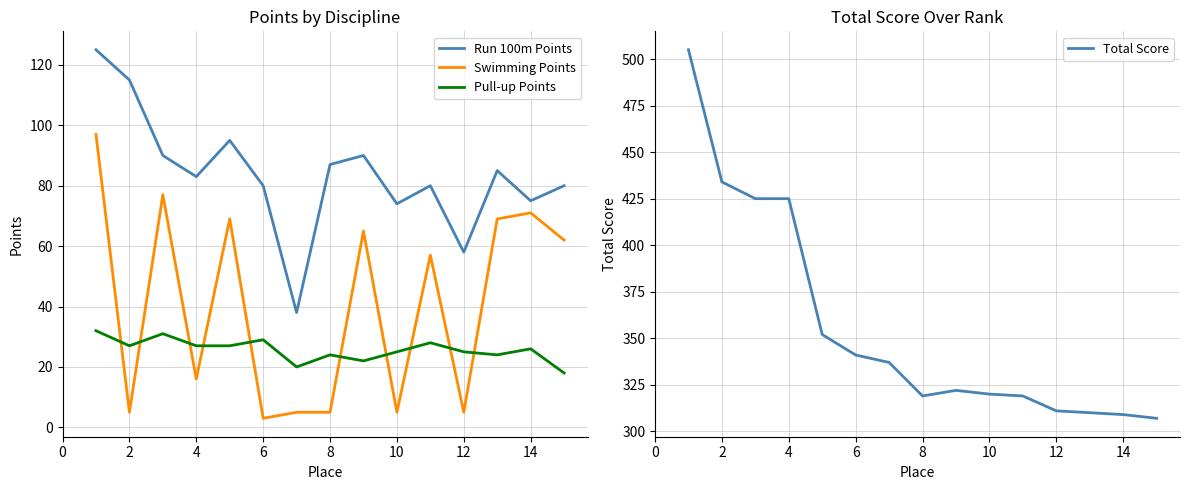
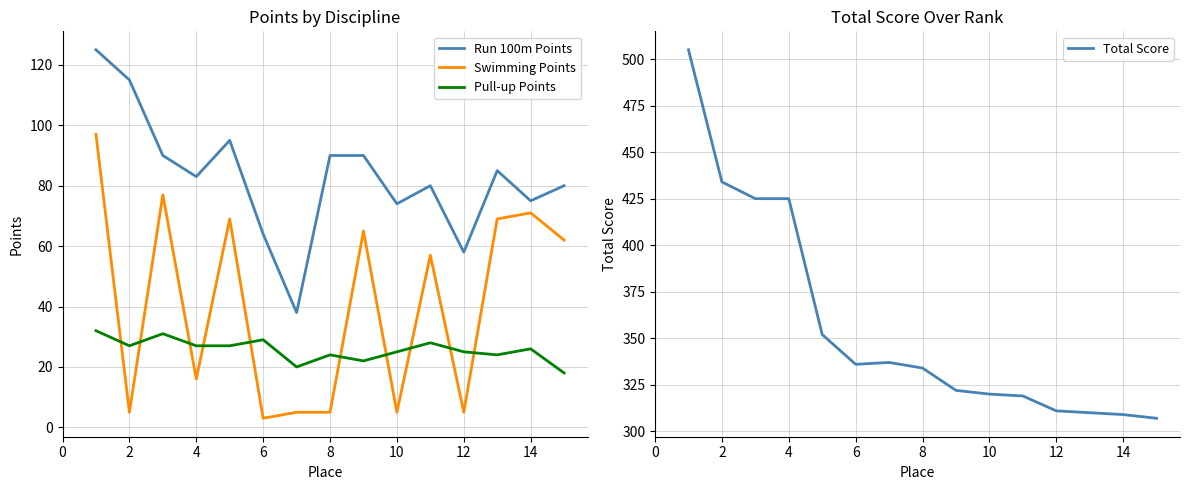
  {
    "Points by Discipline": {
      "Run 100m Points": {
        "2": 115,
        "4": 83,
-       "6": 80,
-       "8": 87,
+       "6": 64,
+       "8": 90,
        "10": 74,
        "12": 58,
        "14": 75
      },
      "Swimming Points": {
        "2": 5,
        "4": 16,
        "6": 3,
        "8": 5,
        "10": 5,
        "12": 5,
        "14": 71
      },
      "Pull-up Points": {
        "2": 27,
        "4": 27,
        "6": 29,
        "8": 24,
        "10": 25,
        "12": 25,
        "14": 26
      }
    },
    "Total Score Over Rank": {
      "2": 434,
      "4": 425,
-     "6": 341,
-     "8": 319,
+     "6": 336,
+     "8": 334,
      "10": 320,
      "12": 311,
      "14": 309
    }
  }
